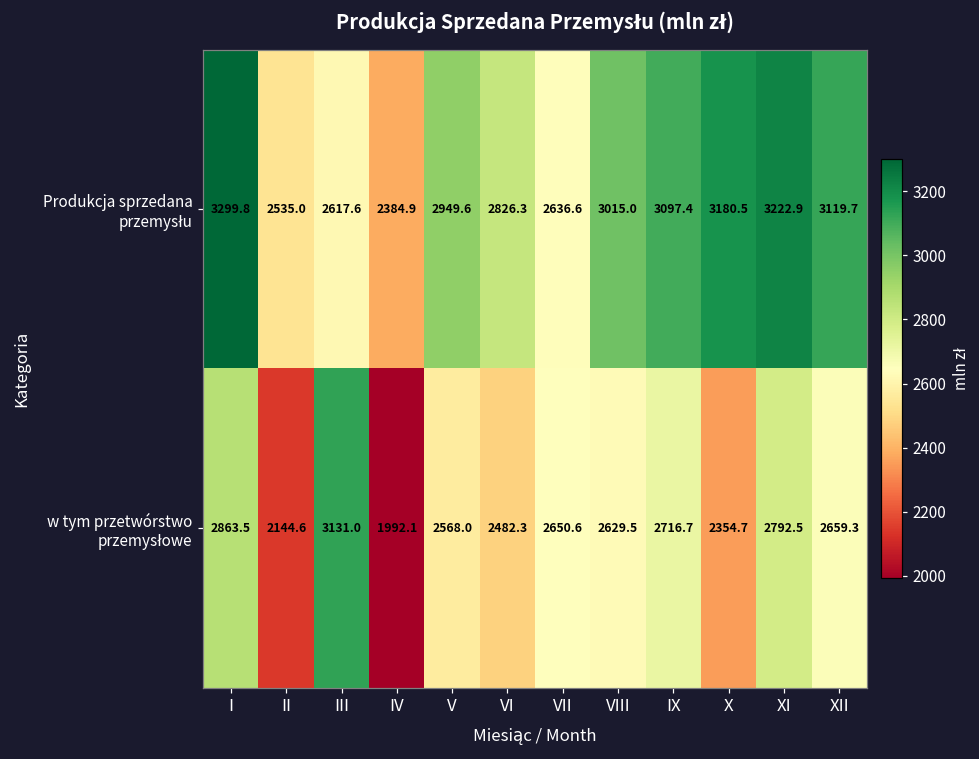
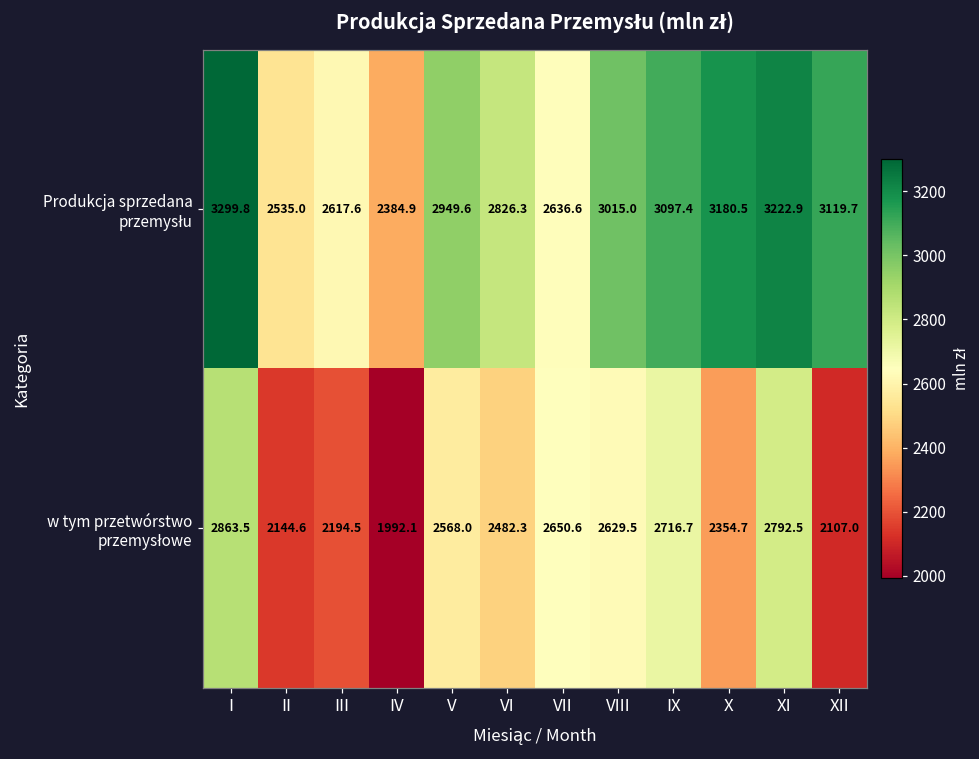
  {
    "Produkcja sprzedana przemysłu": {
      "I": 3299.8,
      "II": 2535.0,
      "III": 2617.6,
      "IV": 2384.9,
      "V": 2949.6,
      "VI": 2826.3,
      "VII": 2636.6,
      "VIII": 3015.0,
      "IX": 3097.4,
      "X": 3180.5,
      "XI": 3222.9,
      "XII": 3119.7
    },
    "w tym przetwórstwo przemysłowe": {
      "I": 2863.5,
      "II": 2144.6,
-     "III": 3131.0,
+     "III": 2194.5,
      "IV": 1992.1,
      "V": 2568.0,
      "VI": 2482.3,
      "VII": 2650.6,
      "VIII": 2629.5,
      "IX": 2716.7,
      "X": 2354.7,
      "XI": 2792.5,
-     "XII": 2659.3
+     "XII": 2107.0
    }
  }
